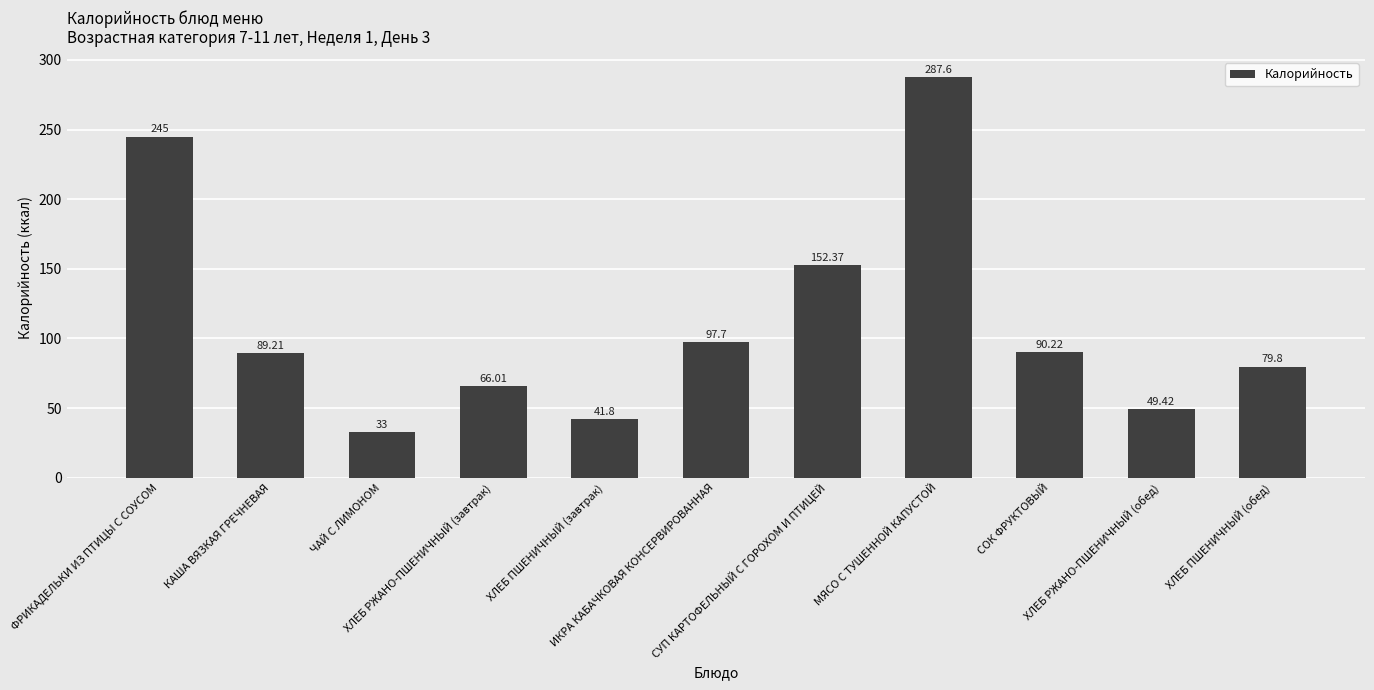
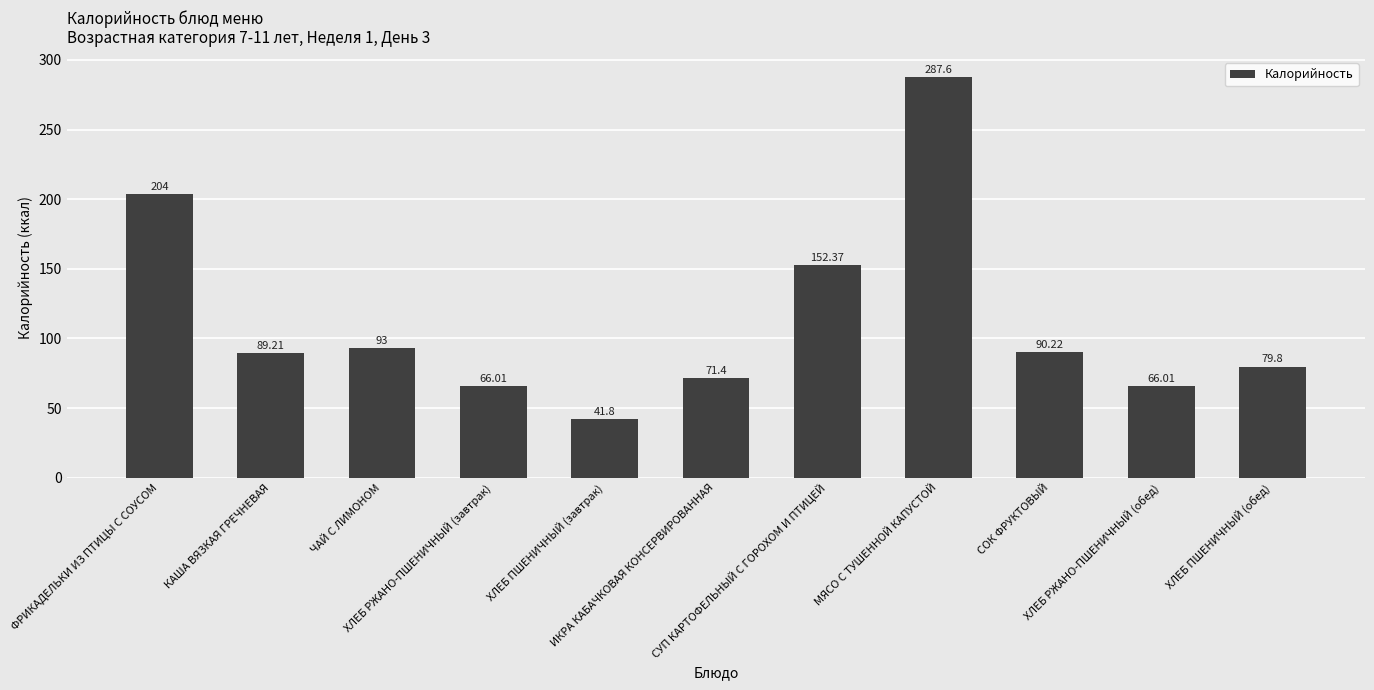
  {
-   "ФРИКАДЕЛЬКИ ИЗ ПТИЦЫ С СОУСОМ": 245,
+   "ФРИКАДЕЛЬКИ ИЗ ПТИЦЫ С СОУСОМ": 204,
    "КАША ВЯЗКАЯ ГРЕЧНЕВАЯ": 89.21,
-   "ЧАЙ С ЛИМОНОМ": 33,
+   "ЧАЙ С ЛИМОНОМ": 93,
    "ХЛЕБ РЖАНО-ПШЕНИЧНЫЙ (завтрак)": 66.01,
    "ХЛЕБ ПШЕНИЧНЫЙ (завтрак)": 41.8,
-   "ИКРА КАБАЧКОВАЯ КОНСЕРВИРОВАННАЯ": 97.7,
+   "ИКРА КАБАЧКОВАЯ КОНСЕРВИРОВАННАЯ": 71.4,
    "СУП КАРТОФЕЛЬНЫЙ С ГОРОХОМ И ПТИЦЕЙ": 152.37,
    "МЯСО С ТУШЕННОЙ КАПУСТОЙ": 287.6,
    "СОК ФРУКТОВЫЙ": 90.22,
-   "ХЛЕБ РЖАНО-ПШЕНИЧНЫЙ (обед)": 49.42,
+   "ХЛЕБ РЖАНО-ПШЕНИЧНЫЙ (обед)": 66.01,
    "ХЛЕБ ПШЕНИЧНЫЙ (обед)": 79.8
  }
